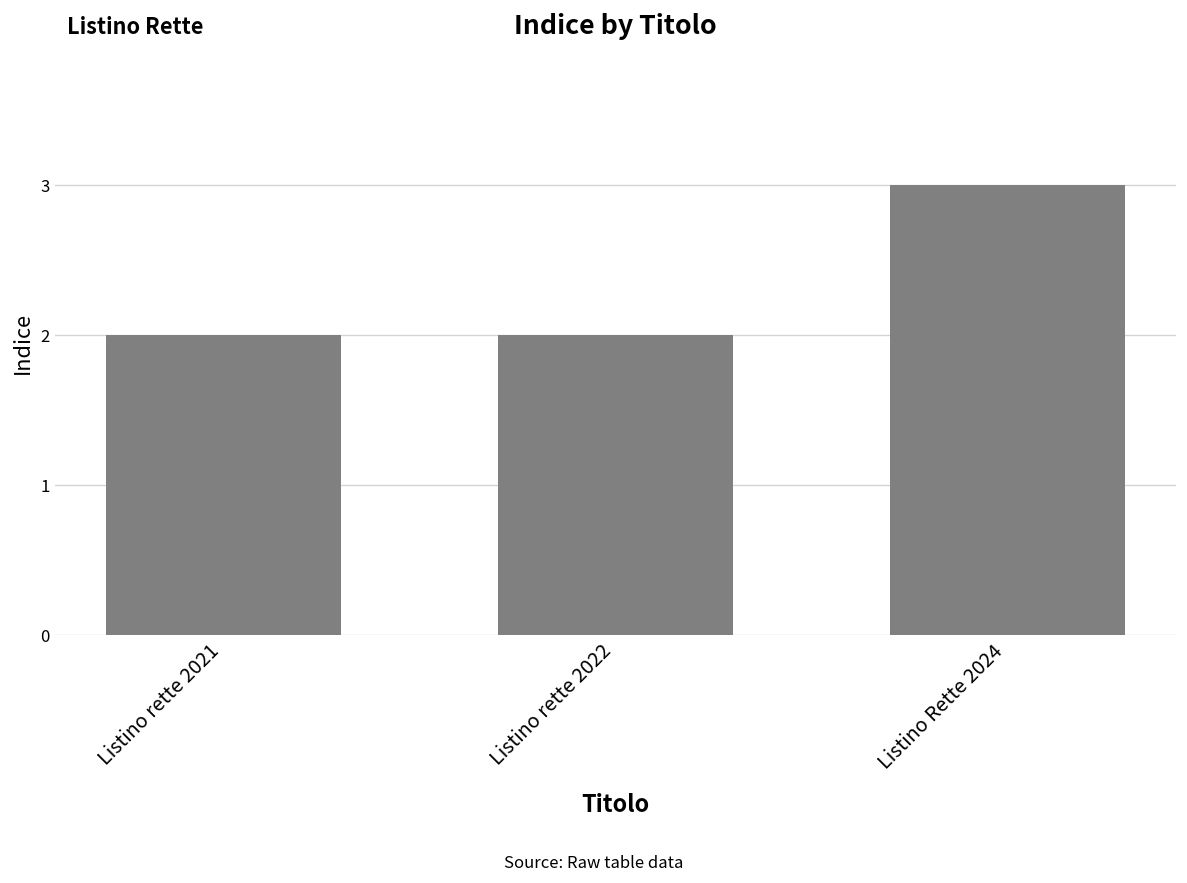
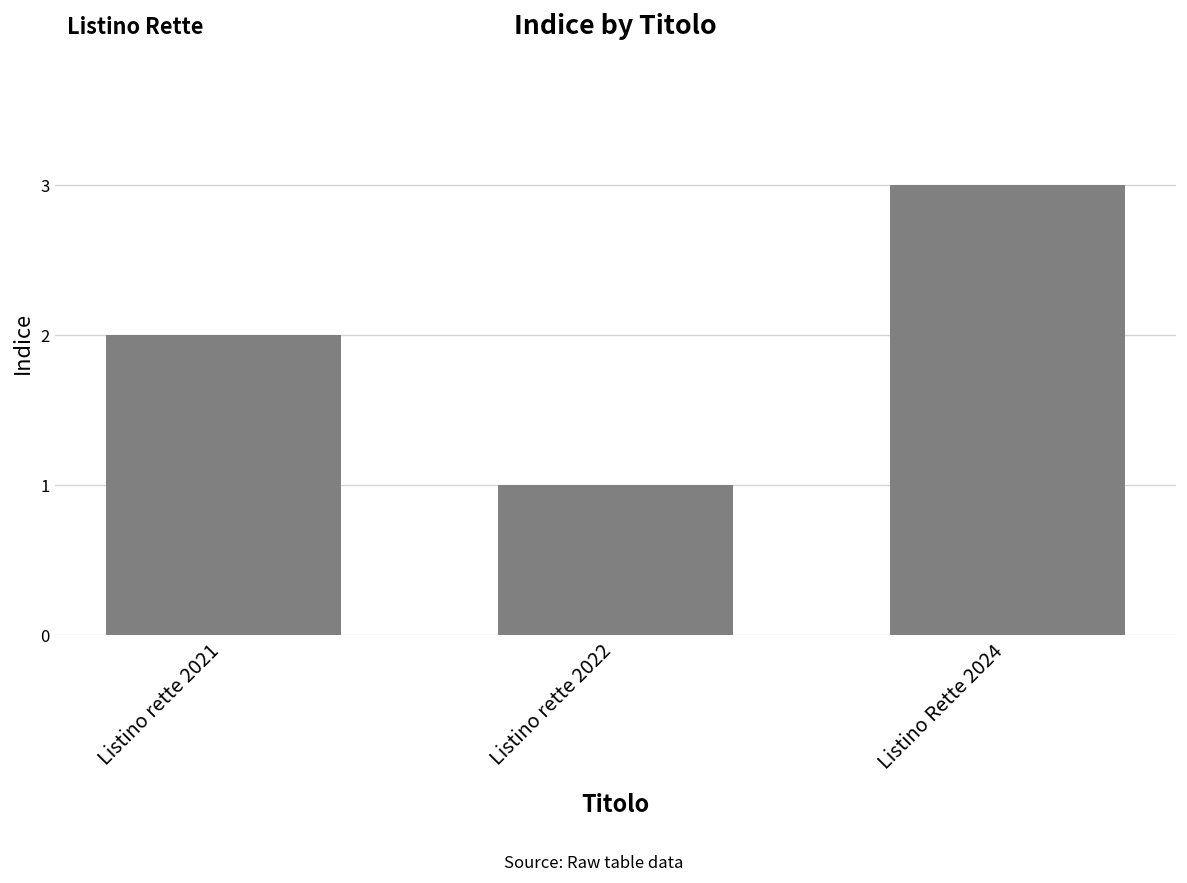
  {
    "Listino rette 2021": 2,
-   "Listino rette 2022": 2,
+   "Listino rette 2022": 1,
    "Listino Rette 2024": 3
  }
